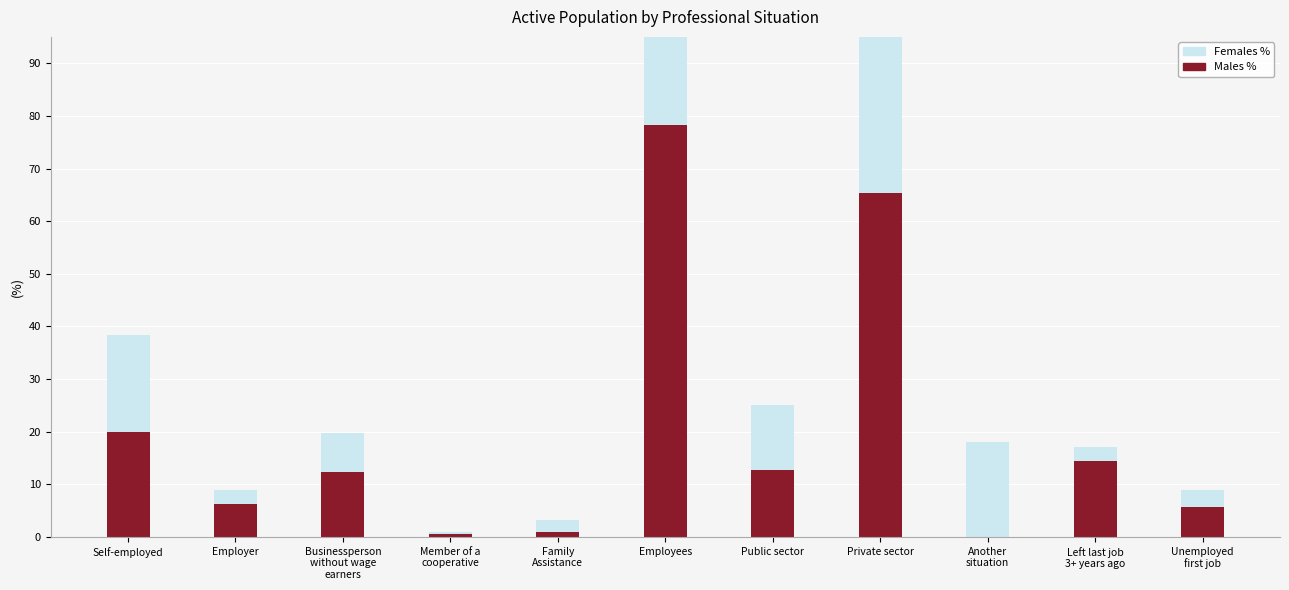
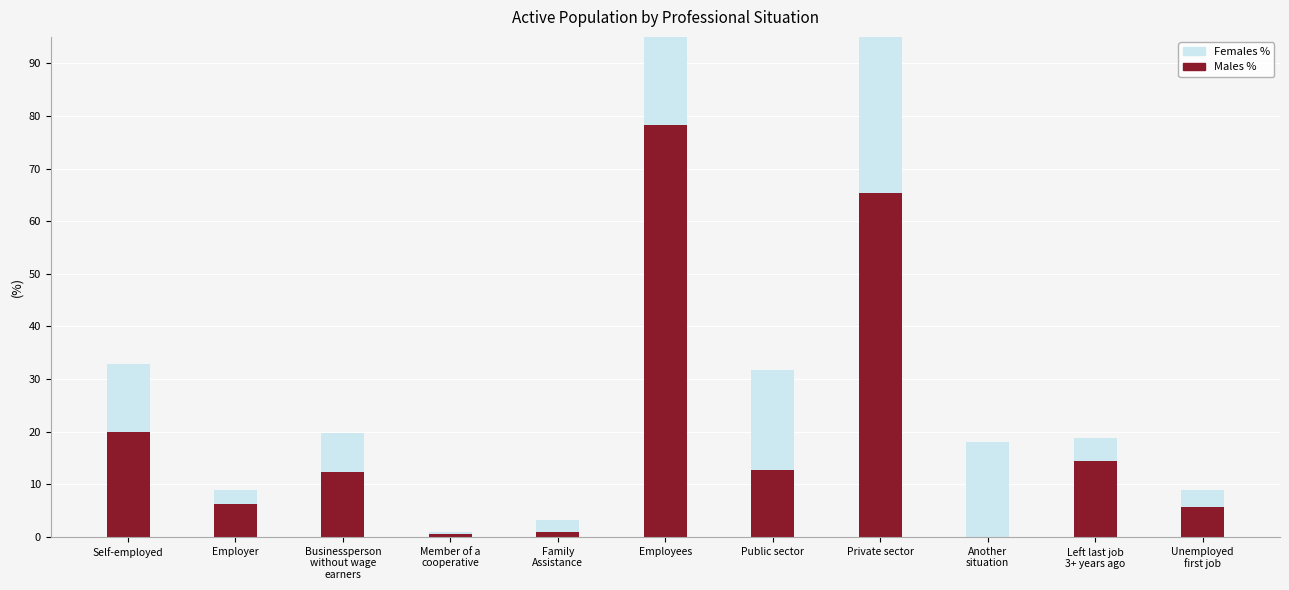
  {
    "Males %": {
      "Self-employed": 20,
      "Employer": 6,
      "Businessperson without wage earners": 12,
      "Member of a cooperative": 1,
      "Family Assistance": 1,
      "Employees": 78,
      "Public sector": 13,
      "Private sector": 65,
      "Left last job 3+ years ago": 15,
      "Unemployed first job": 6
    },
    "Females %": {
-     "Self-employed": 19,
+     "Self-employed": 13,
      "Employer": 3,
      "Businessperson without wage earners": 7,
      "Family Assistance": 2,
-     "Public sector": 12,
+     "Public sector": 19,
      "Another situation": 18,
-     "Left last job 3+ years ago": 3,
+     "Left last job 3+ years ago": 4,
      "Unemployed first job": 3
    }
  }
